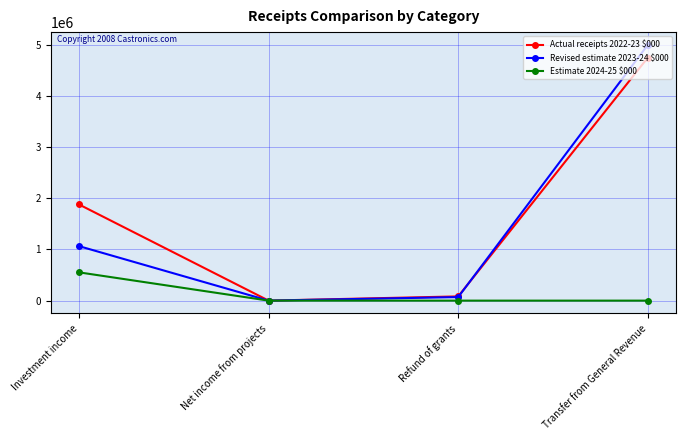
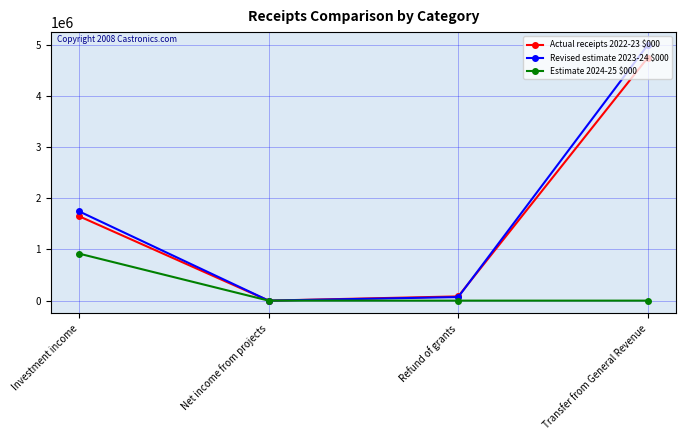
  {
    "Actual receipts 2022-23 $000": {
-     "Investment income": 1900000
+     "Investment income": 1700000
    },
    "Revised estimate 2023-24 $000": {
-     "Investment income": 1100000
+     "Investment income": 1700000
    },
    "Estimate 2024-25 $000": {
-     "Investment income": 600000,
+     "Investment income": 900000,
      "Refund of grants": 0,
      "Transfer from General Revenue": 0
    }
  }
